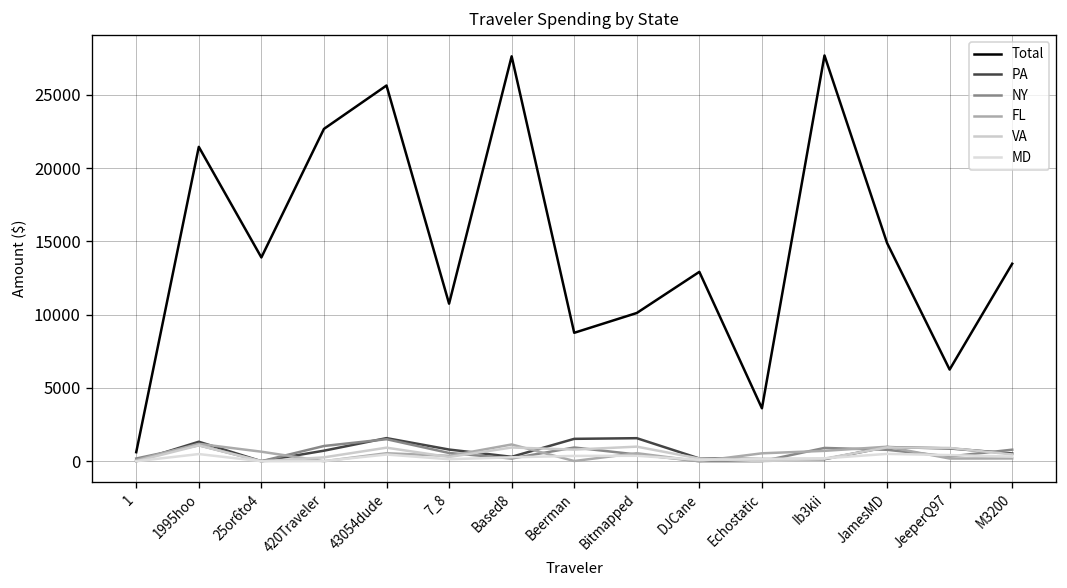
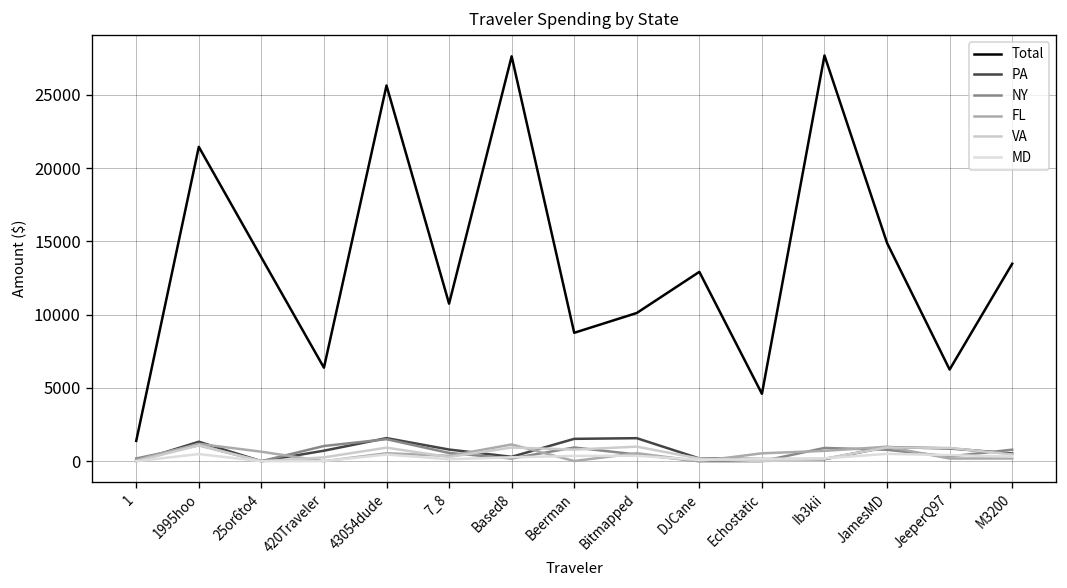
  {
    "Total": {
-     "1": 600,
+     "1": 1400,
      "1995hoo": 21500,
      "25or6to4": 13900,
-     "420Traveler": 22700,
+     "420Traveler": 6400,
      "43054dude": 25600,
      "7_8": 10800,
      "Based8": 27600,
      "Beerman": 8800,
      "Bitmapped": 10100,
      "DJCane": 12900,
-     "Echostatic": 3600,
+     "Echostatic": 4600,
      "Ib3kii": 27700,
      "JamesMD": 14900,
      "JeeperQ97": 6300,
      "M3200": 13500
    },
    "PA": {
      "420Traveler": 700,
      "7_8": 800,
      "Beerman": 1500,
      "Bitmapped": 1600
    }
  }
